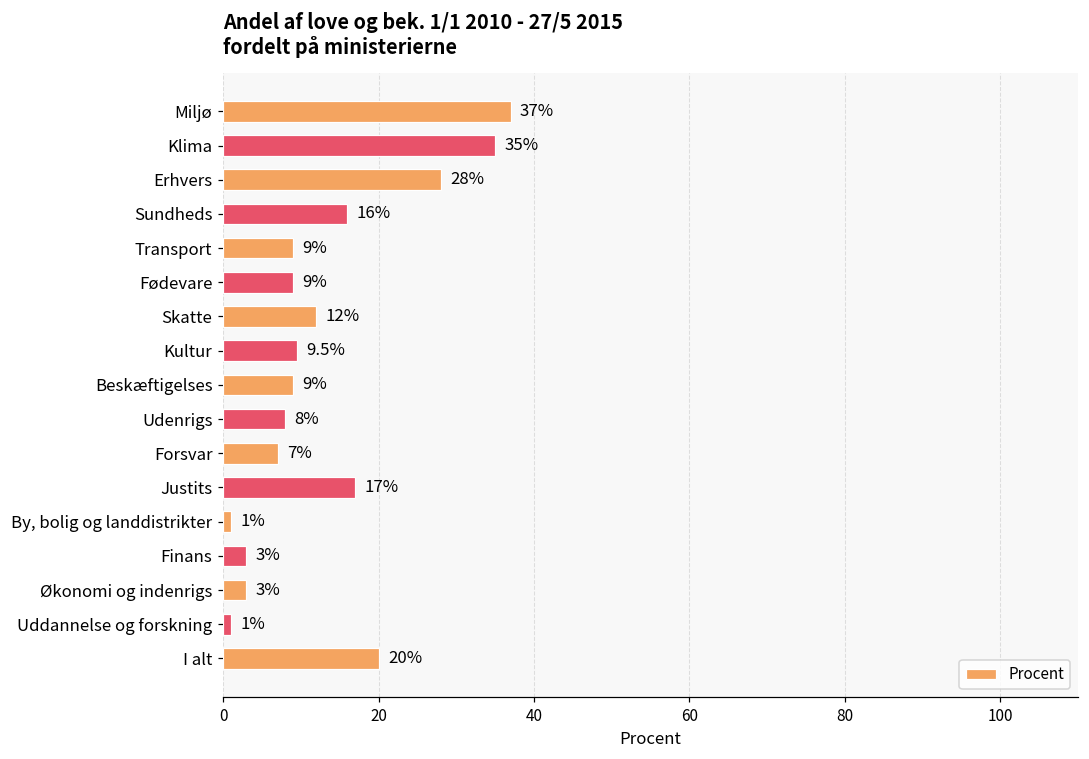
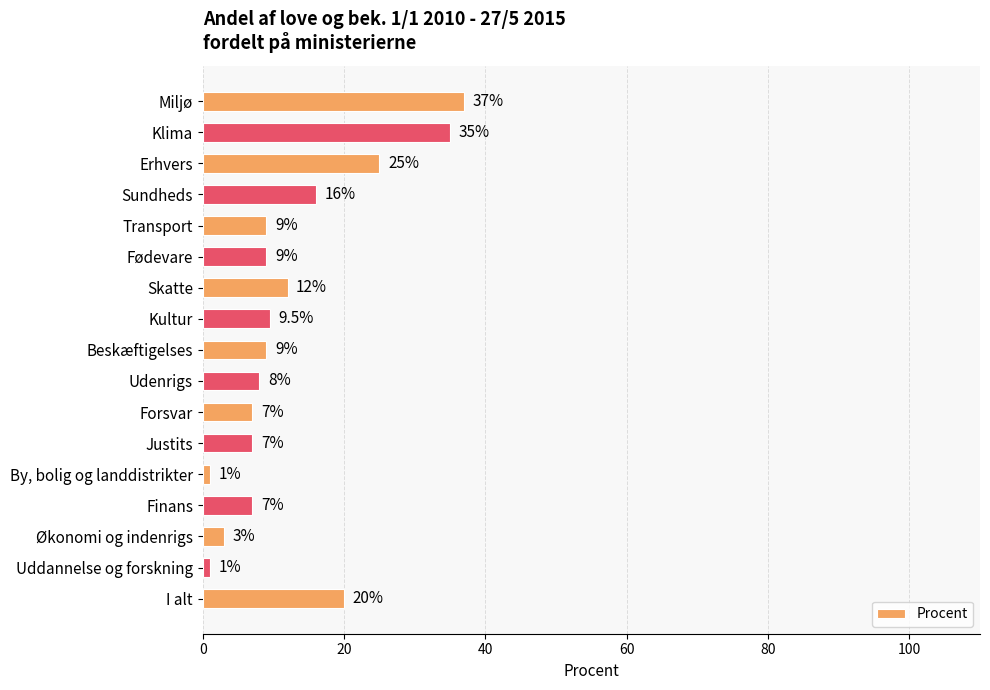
  {
    "Miljø": "37%",
    "Klima": "35%",
-   "Erhvers": "28%",
+   "Erhvers": "25%",
    "Sundheds": "16%",
    "Transport": "9%",
    "Fødevare": "9%",
    "Skatte": "12%",
    "Kultur": "9.5%",
    "Beskæftigelses": "9%",
    "Udenrigs": "8%",
    "Forsvar": "7%",
-   "Justits": "17%",
+   "Justits": "7%",
    "By, bolig og landdistrikter": "1%",
-   "Finans": "3%",
+   "Finans": "7%",
    "Økonomi og indenrigs": "3%",
    "Uddannelse og forskning": "1%",
    "I alt": "20%"
  }
